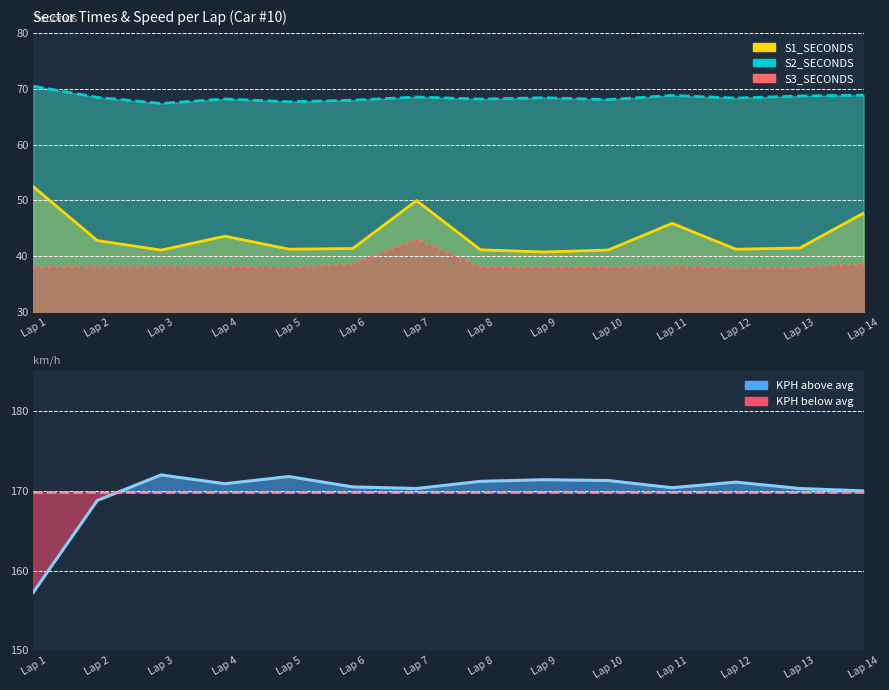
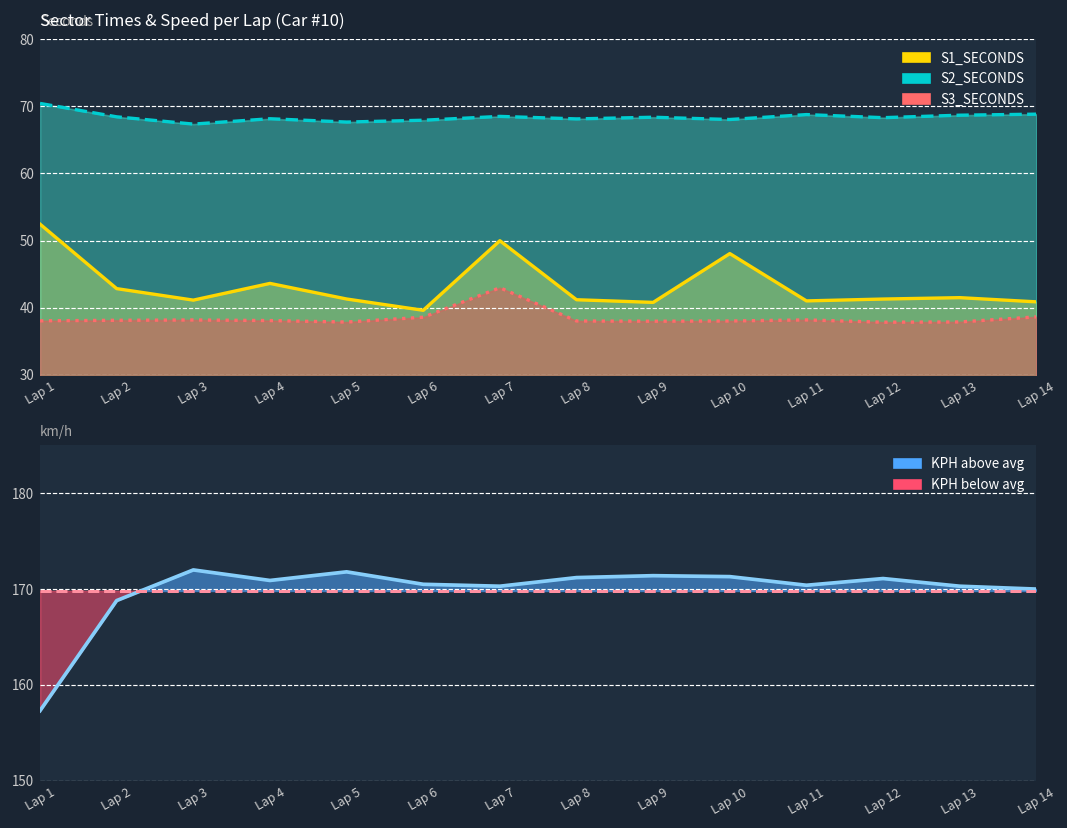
  {
    "Sector Times & Speed per Lap (Car #10)": {
      "S1_SECONDS": {
        "Lap 1": 52,
        "Lap 2": 43,
        "Lap 3": 41,
        "Lap 4": 44,
        "Lap 5": 41,
-       "Lap 6": 41,
+       "Lap 6": 40,
        "Lap 7": 50,
        "Lap 8": 41,
        "Lap 9": 41,
-       "Lap 10": 41,
-       "Lap 11": 46,
+       "Lap 10": 48,
+       "Lap 11": 41,
        "Lap 12": 41,
        "Lap 13": 41,
-       "Lap 14": 48
+       "Lap 14": 41
      },
      "S3_SECONDS": {
        "Lap 1": 38,
        "Lap 2": 38,
        "Lap 3": 38,
        "Lap 4": 38,
        "Lap 5": 38,
        "Lap 6": 39,
        "Lap 7": 43,
        "Lap 8": 38,
        "Lap 9": 38,
        "Lap 10": 38,
        "Lap 11": 38,
        "Lap 12": 38,
        "Lap 13": 38,
        "Lap 14": 39
      }
    }
  }
